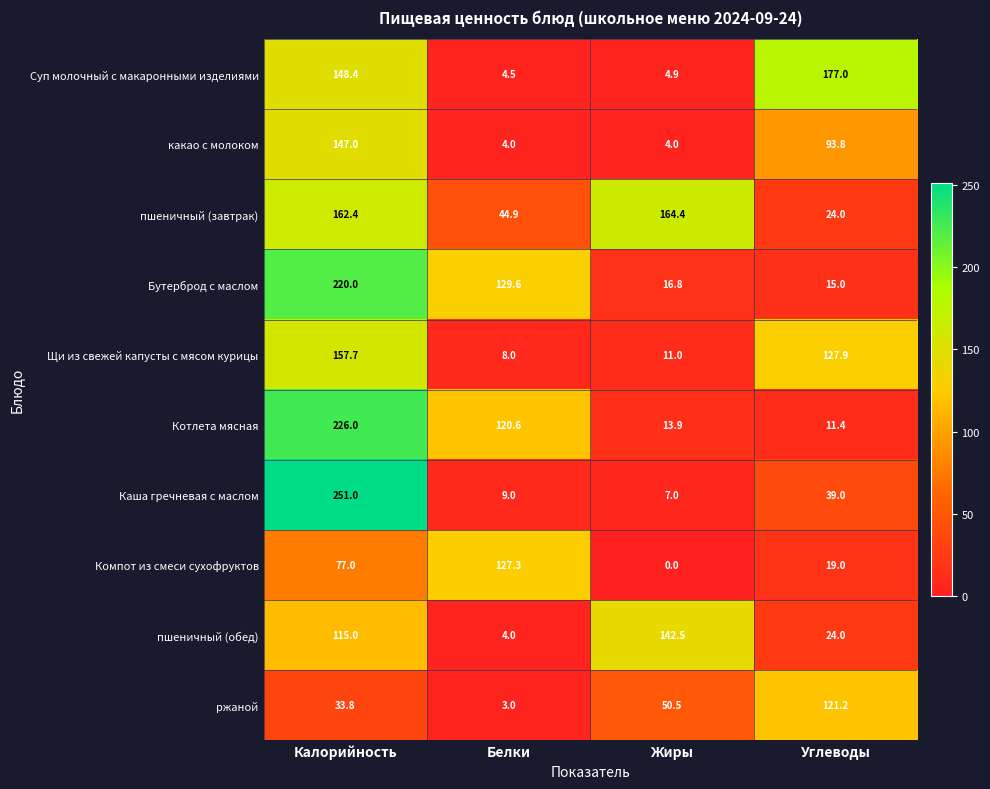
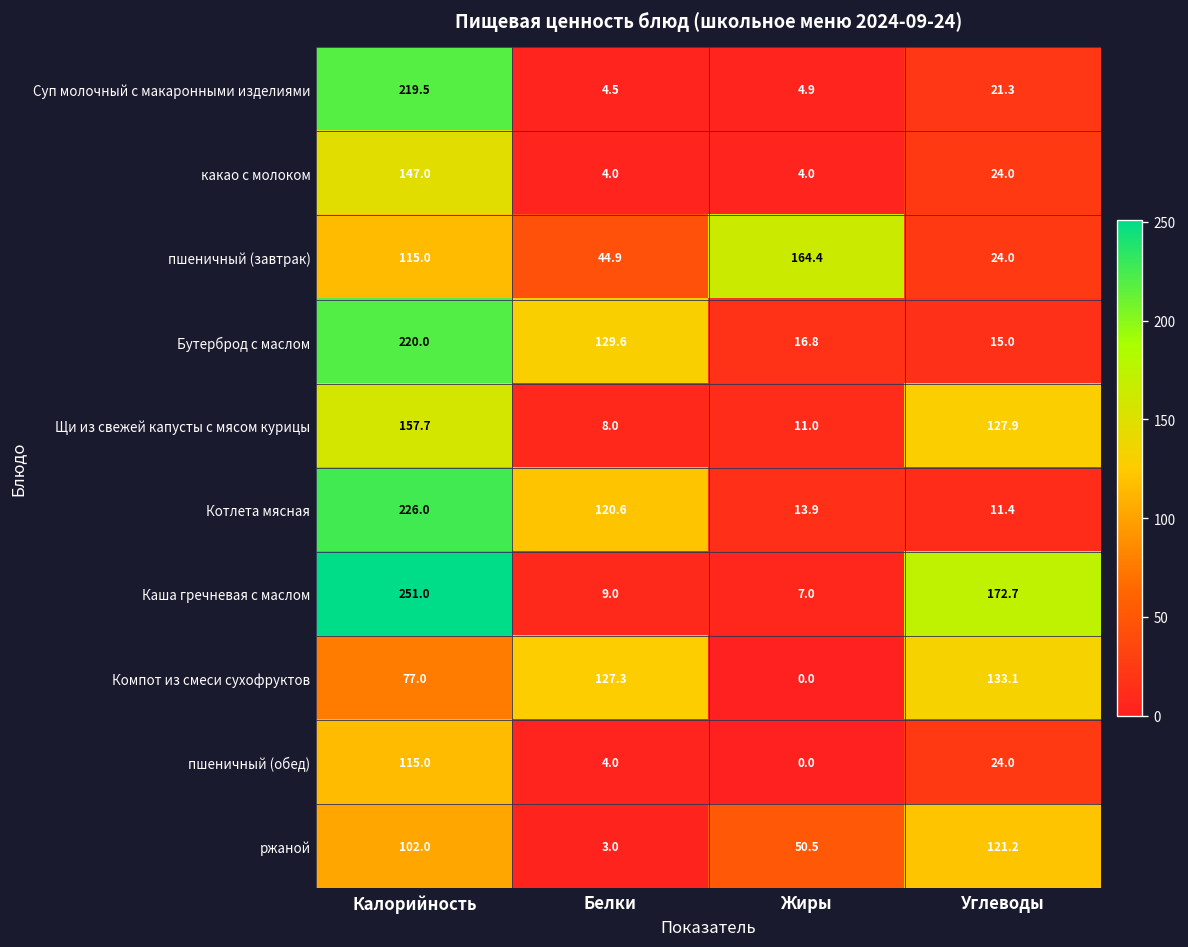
  {
    "Суп молочный с макаронными изделиями": {
-     "Калорийность": 148.4,
+     "Калорийность": 219.5,
      "Белки": 4.5,
      "Жиры": 4.9,
-     "Углеводы": 177.0
+     "Углеводы": 21.3
    },
    "какао с молоком": {
      "Калорийность": 147.0,
      "Белки": 4.0,
      "Жиры": 4.0,
-     "Углеводы": 93.8
+     "Углеводы": 24.0
    },
    "пшеничный (завтрак)": {
-     "Калорийность": 162.4,
+     "Калорийность": 115.0,
      "Белки": 44.9,
      "Жиры": 164.4,
      "Углеводы": 24.0
    },
    "Бутерброд с маслом": {
      "Калорийность": 220.0,
      "Белки": 129.6,
      "Жиры": 16.8,
      "Углеводы": 15.0
    },
    "Щи из свежей капусты с мясом курицы": {
      "Калорийность": 157.7,
      "Белки": 8.0,
      "Жиры": 11.0,
      "Углеводы": 127.9
    },
    "Котлета мясная": {
      "Калорийность": 226.0,
      "Белки": 120.6,
      "Жиры": 13.9,
      "Углеводы": 11.4
    },
    "Каша гречневая с маслом": {
      "Калорийность": 251.0,
      "Белки": 9.0,
      "Жиры": 7.0,
-     "Углеводы": 39.0
+     "Углеводы": 172.7
    },
    "Компот из смеси сухофруктов": {
      "Калорийность": 77.0,
      "Белки": 127.3,
      "Жиры": 0.0,
-     "Углеводы": 19.0
+     "Углеводы": 133.1
    },
    "пшеничный (обед)": {
      "Калорийность": 115.0,
      "Белки": 4.0,
-     "Жиры": 142.5,
+     "Жиры": 0.0,
      "Углеводы": 24.0
    },
    "ржаной": {
-     "Калорийность": 33.8,
+     "Калорийность": 102.0,
      "Белки": 3.0,
      "Жиры": 50.5,
      "Углеводы": 121.2
    }
  }
